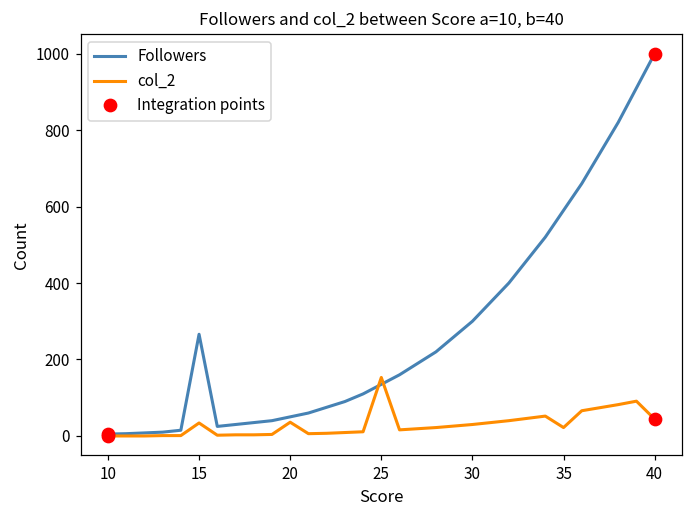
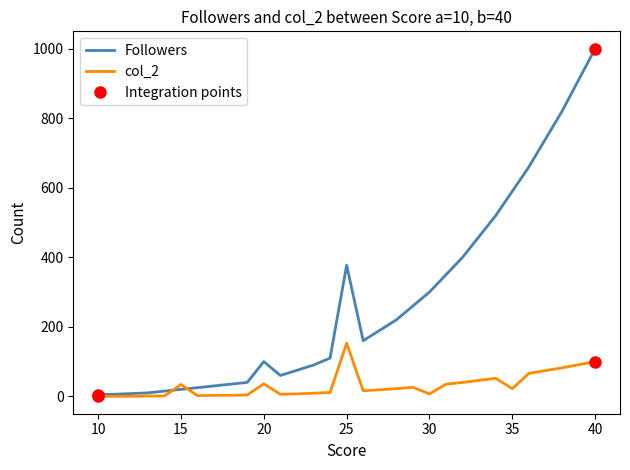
  {
    "Followers": {
-     "15": 270,
-     "20": 50,
-     "25": 140,
+     "15": 20,
+     "20": 100,
+     "25": 380,
      "30": 300,
      "35": 590
    },
    "col_2": {
      "15": 30,
      "20": 40,
      "25": 150,
-     "30": 30,
+     "30": 10,
      "35": 20,
-     "40": 40
+     "40": 100
    }
  }
